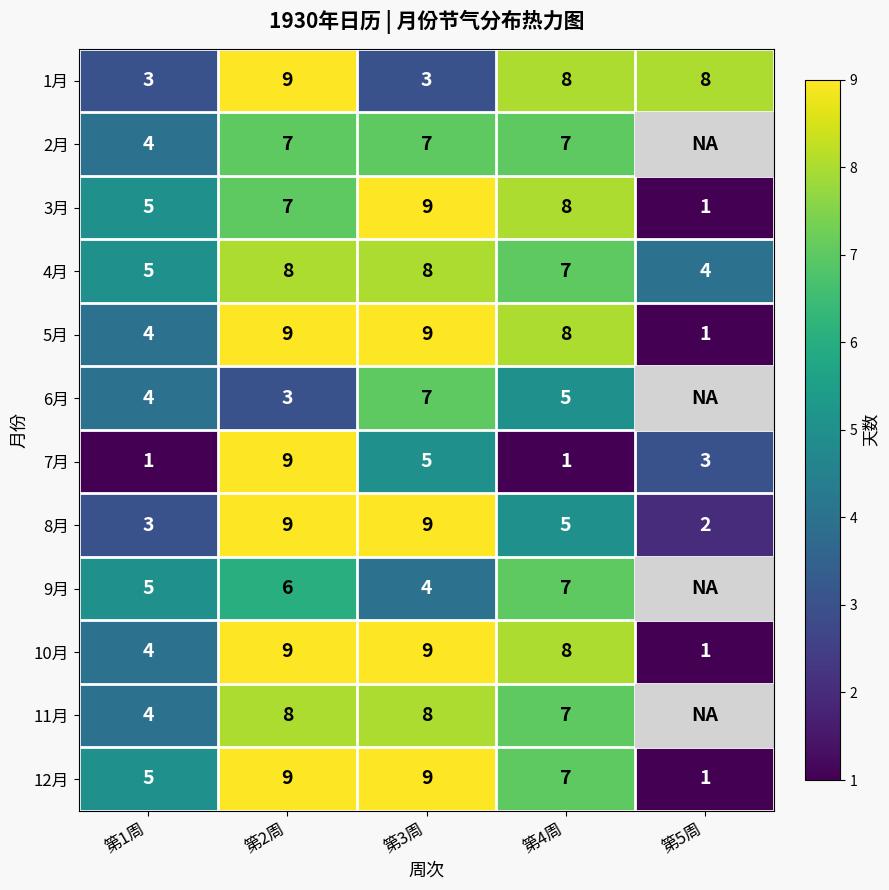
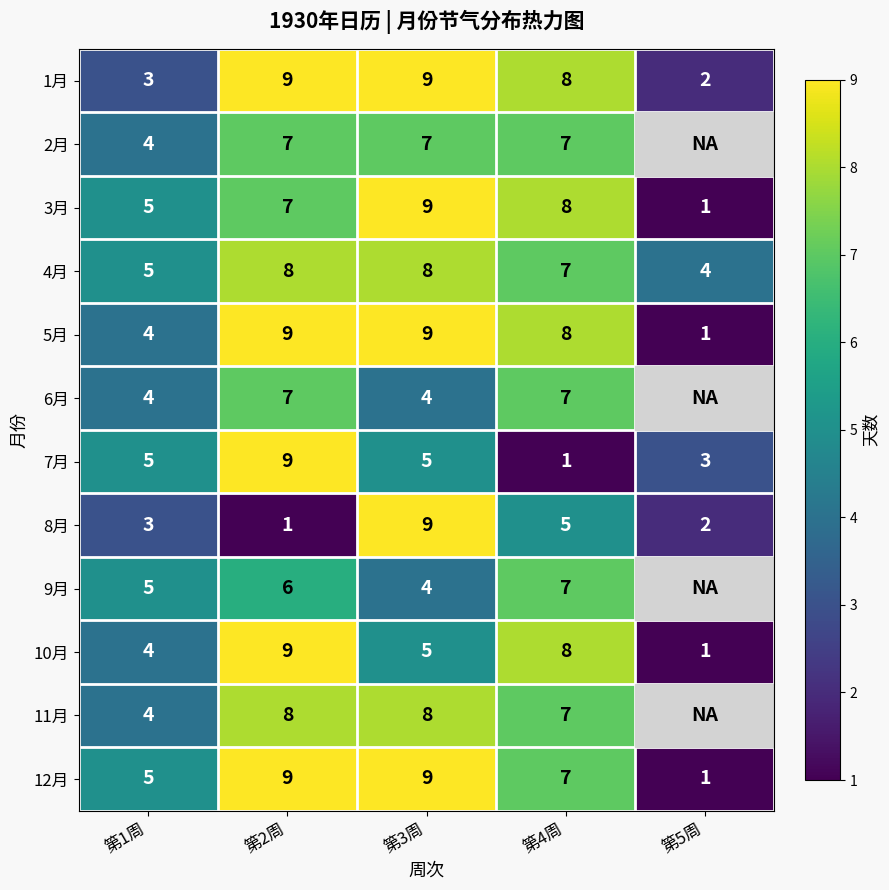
  {
    "1月": {
      "第1周": 3,
      "第2周": 9,
-     "第3周": 3,
+     "第3周": 9,
      "第4周": 8,
-     "第5周": 8
+     "第5周": 2
    },
    "2月": {
      "第1周": 4,
      "第2周": 7,
      "第3周": 7,
      "第4周": 7
    },
    "3月": {
      "第1周": 5,
      "第2周": 7,
      "第3周": 9,
      "第4周": 8,
      "第5周": 1
    },
    "4月": {
      "第1周": 5,
      "第2周": 8,
      "第3周": 8,
      "第4周": 7,
      "第5周": 4
    },
    "5月": {
      "第1周": 4,
      "第2周": 9,
      "第3周": 9,
      "第4周": 8,
      "第5周": 1
    },
    "6月": {
      "第1周": 4,
-     "第2周": 3,
-     "第3周": 7,
-     "第4周": 5
+     "第2周": 7,
+     "第3周": 4,
+     "第4周": 7
    },
    "7月": {
-     "第1周": 1,
+     "第1周": 5,
      "第2周": 9,
      "第3周": 5,
      "第4周": 1,
      "第5周": 3
    },
    "8月": {
      "第1周": 3,
-     "第2周": 9,
+     "第2周": 1,
      "第3周": 9,
      "第4周": 5,
      "第5周": 2
    },
    "9月": {
      "第1周": 5,
      "第2周": 6,
      "第3周": 4,
      "第4周": 7
    },
    "10月": {
      "第1周": 4,
      "第2周": 9,
-     "第3周": 9,
+     "第3周": 5,
      "第4周": 8,
      "第5周": 1
    },
    "11月": {
      "第1周": 4,
      "第2周": 8,
      "第3周": 8,
      "第4周": 7
    },
    "12月": {
      "第1周": 5,
      "第2周": 9,
      "第3周": 9,
      "第4周": 7,
      "第5周": 1
    }
  }
